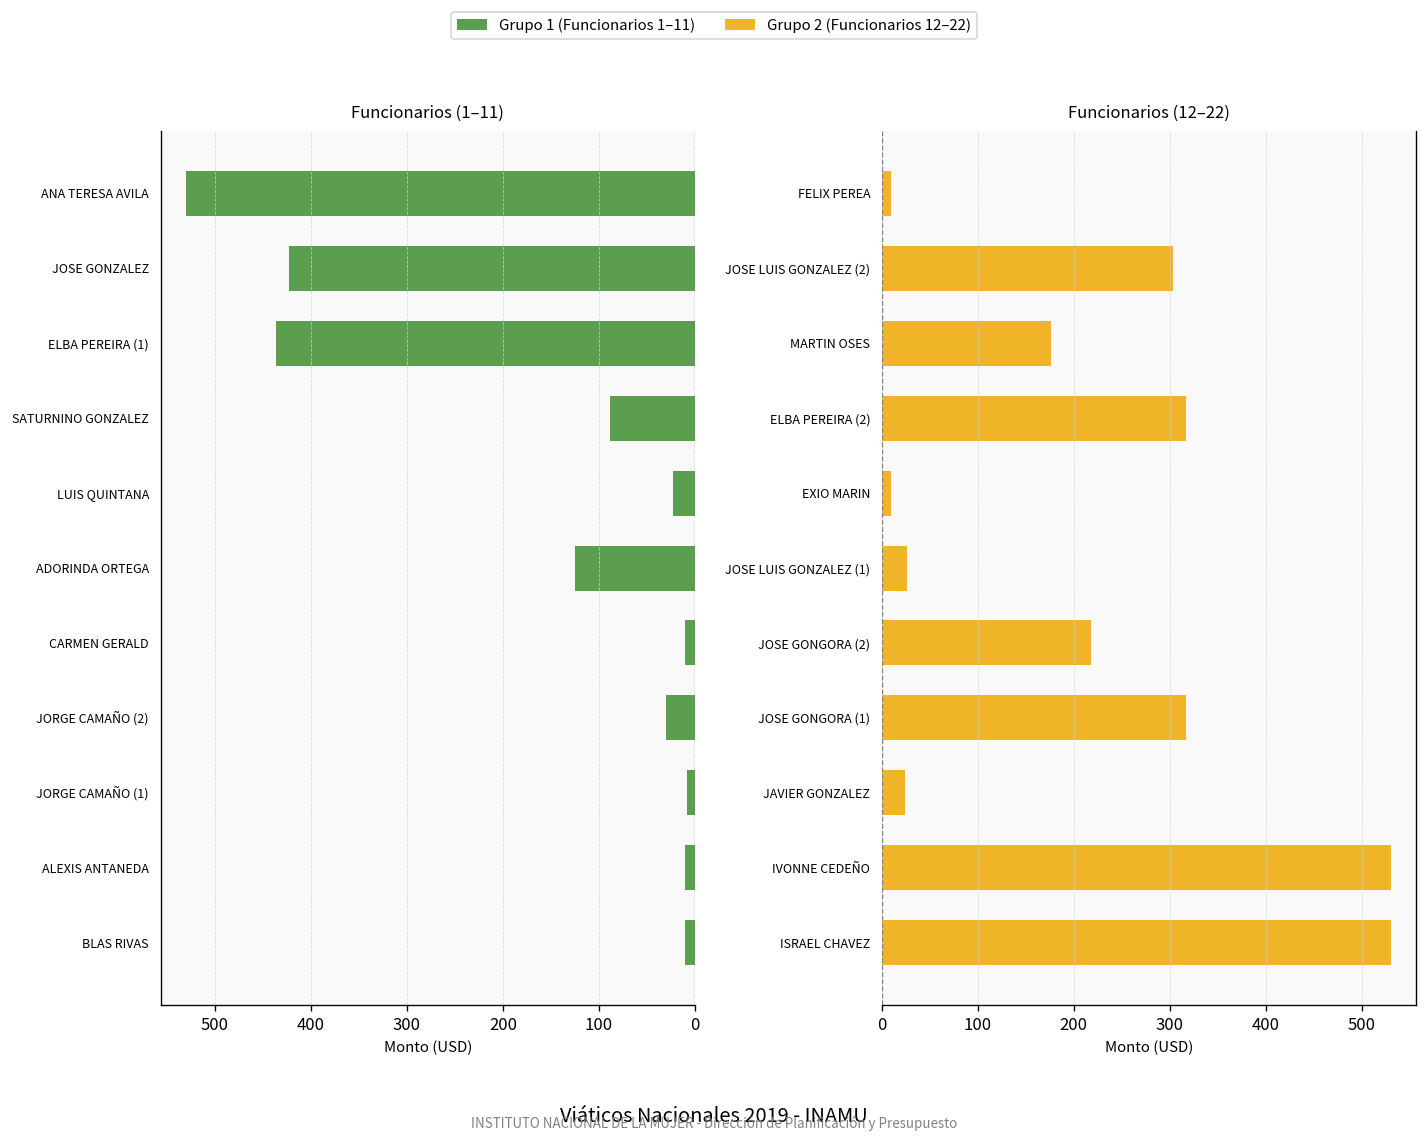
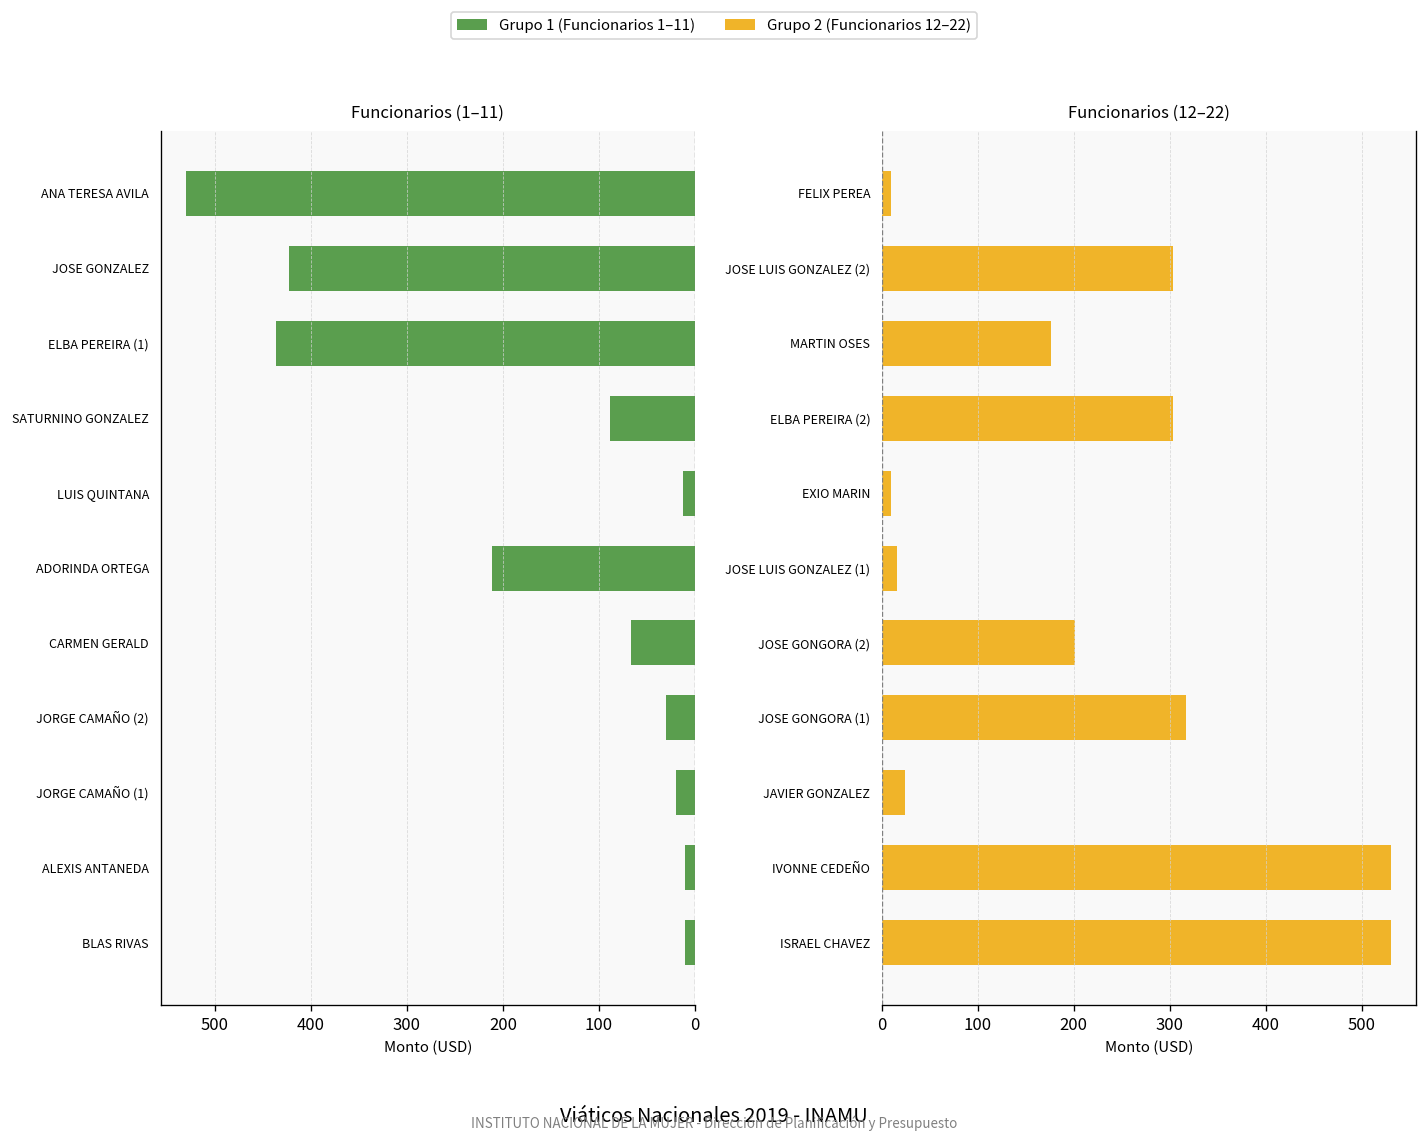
  {
    "Funcionarios (1–11)": {
      "ANA TERESA AVILA": 530,
      "JOSE GONZALEZ": 420,
      "ELBA PEREIRA (1)": 440,
      "SATURNINO GONZALEZ": 90,
-     "LUIS QUINTANA": 20,
-     "ADORINDA ORTEGA": 130,
-     "CARMEN GERALD": 10,
+     "LUIS QUINTANA": 10,
+     "ADORINDA ORTEGA": 210,
+     "CARMEN GERALD": 70,
      "JORGE CAMAÑO (2)": 30,
-     "JORGE CAMAÑO (1)": 10,
+     "JORGE CAMAÑO (1)": 20,
      "ALEXIS ANTANEDA": 10,
      "BLAS RIVAS": 10
    },
    "Funcionarios (12–22)": {
      "FELIX PEREA": 10,
      "JOSE LUIS GONZALEZ (2)": 300,
      "MARTIN OSES": 180,
-     "ELBA PEREIRA (2)": 320,
+     "ELBA PEREIRA (2)": 300,
      "EXIO MARIN": 10,
-     "JOSE LUIS GONZALEZ (1)": 30,
-     "JOSE GONGORA (2)": 220,
+     "JOSE LUIS GONZALEZ (1)": 20,
+     "JOSE GONGORA (2)": 200,
      "JOSE GONGORA (1)": 320,
      "JAVIER GONZALEZ": 20,
      "IVONNE CEDEÑO": 530,
      "ISRAEL CHAVEZ": 530
    }
  }
